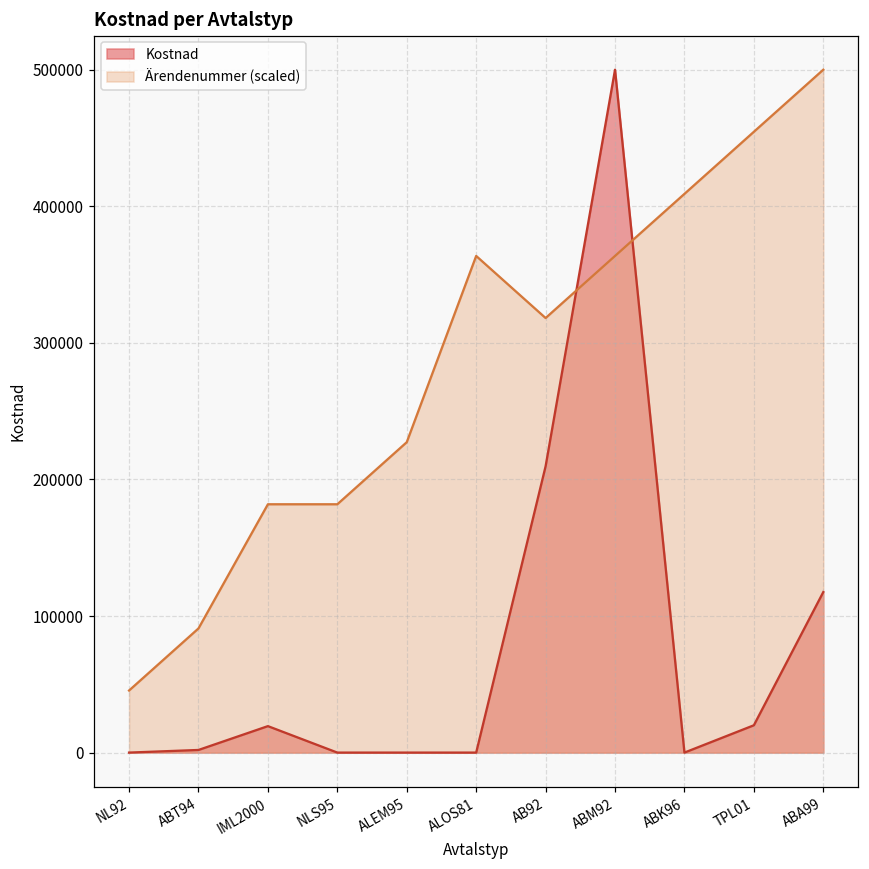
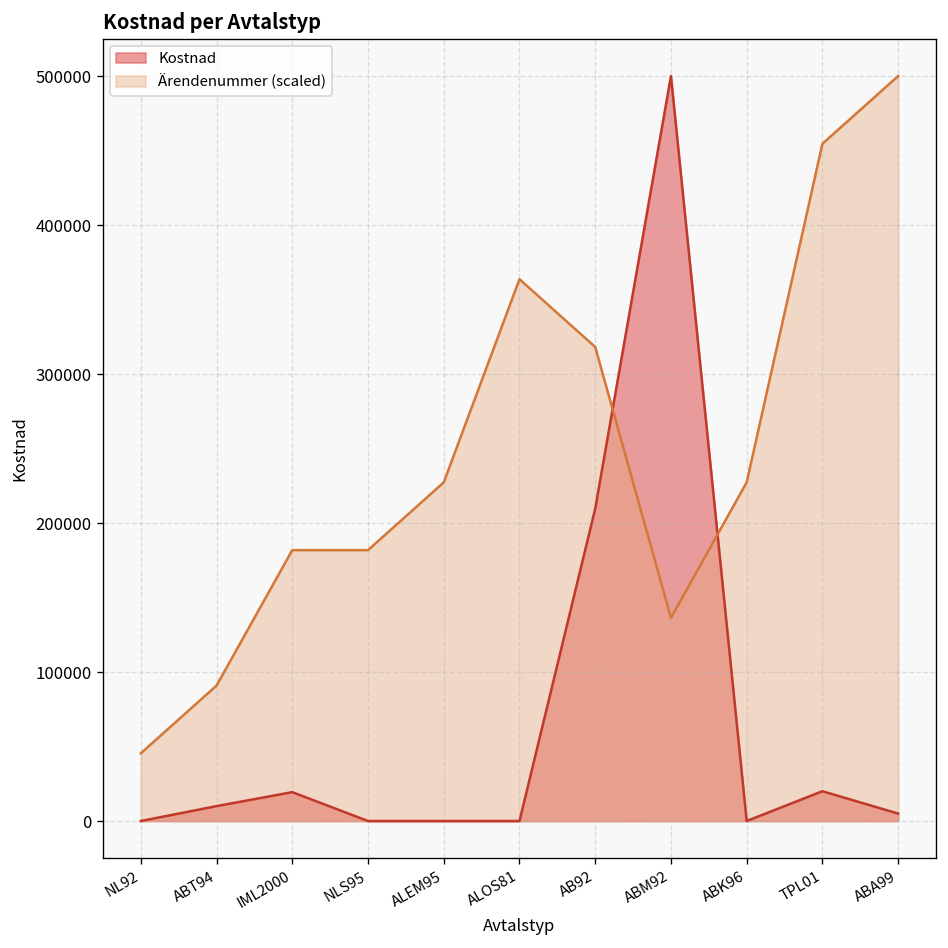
  {
    "Kostnad": {
      "NL92": 0,
-     "ABT94": 2000,
+     "ABT94": 10000,
      "IML2000": 19000,
      "NLS95": 0,
      "ALEM95": 0,
      "ALOS81": 0,
      "AB92": 210000,
      "ABM92": 500000,
      "ABK96": 0,
      "TPL01": 20000,
-     "ABA99": 118000
+     "ABA99": 5000
    },
    "Ärendenummer (scaled)": {
      "NL92": 45000,
      "ABT94": 91000,
      "IML2000": 182000,
      "NLS95": 182000,
      "ALEM95": 227000,
      "ALOS81": 364000,
      "AB92": 318000,
-     "ABM92": 364000,
-     "ABK96": 409000,
+     "ABM92": 136000,
+     "ABK96": 227000,
      "TPL01": 455000,
      "ABA99": 500000
    }
  }
